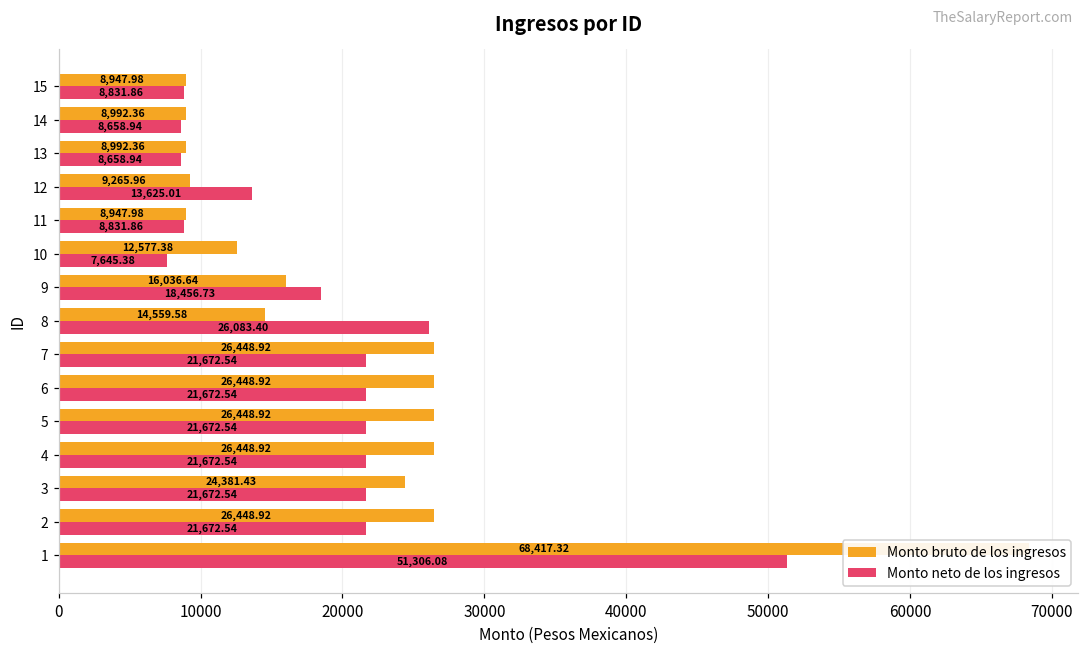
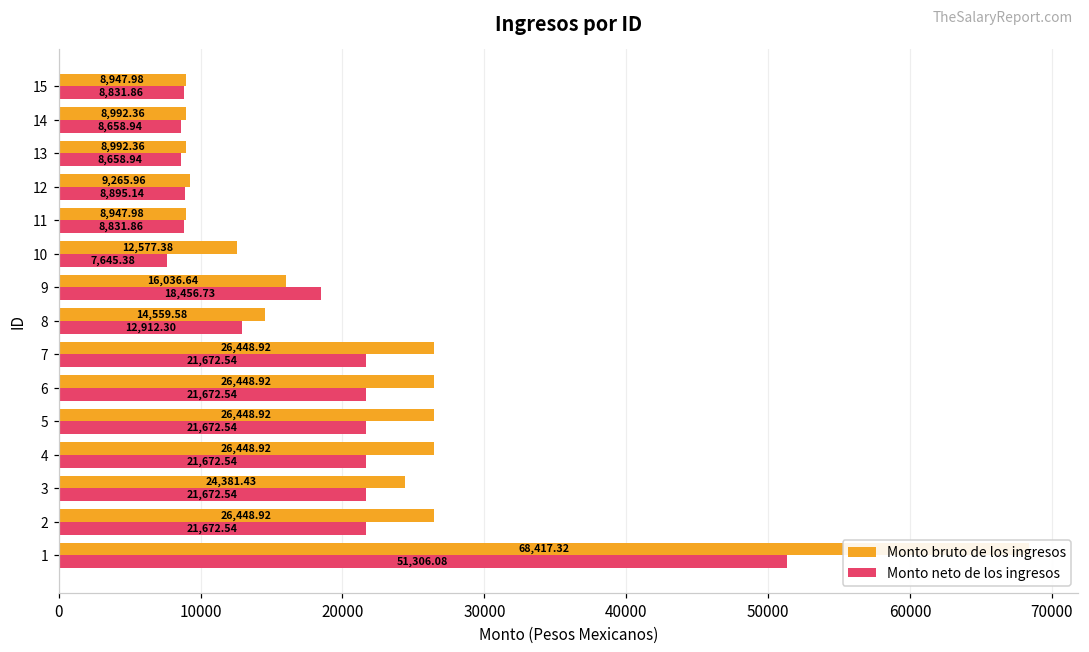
  {
    "Monto bruto de los ingresos": {
      "15": "8,947.98",
      "14": "8,992.36",
      "13": "8,992.36",
      "12": "9,265.96",
      "11": "8,947.98",
      "10": "12,577.38",
      "9": "16,036.64",
      "8": "14,559.58",
      "7": "26,448.92",
      "6": "26,448.92",
      "5": "26,448.92",
      "4": "26,448.92",
      "3": "24,381.43",
      "2": "26,448.92"
    },
    "Monto neto de los ingresos": {
      "15": "8,831.86",
      "14": "8,658.94",
      "13": "8,658.94",
-     "12": "13,625.01",
+     "12": "8,895.14",
      "11": "8,831.86",
      "10": "7,645.38",
      "9": "18,456.73",
-     "8": "26,083.40",
+     "8": "12,912.30",
      "7": "21,672.54",
      "6": "21,672.54",
      "5": "21,672.54",
      "4": "21,672.54",
      "3": "21,672.54",
      "2": "21,672.54",
      "1": "51,306.08"
    }
  }
